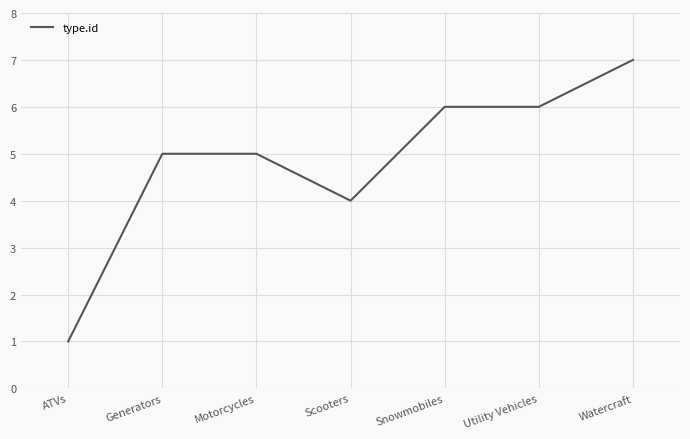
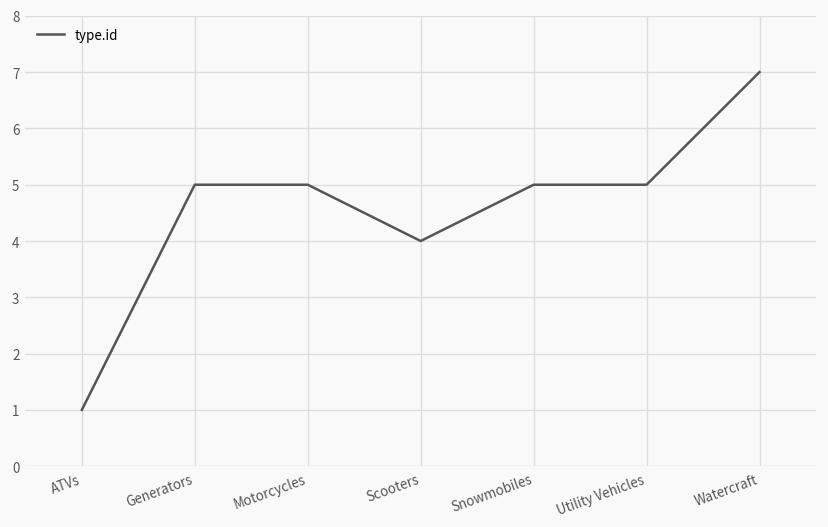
  {
    "ATVs": 1,
    "Generators": 5,
    "Motorcycles": 5,
    "Scooters": 4,
-   "Snowmobiles": 6,
-   "Utility Vehicles": 6,
+   "Snowmobiles": 5,
+   "Utility Vehicles": 5,
    "Watercraft": 7
  }
